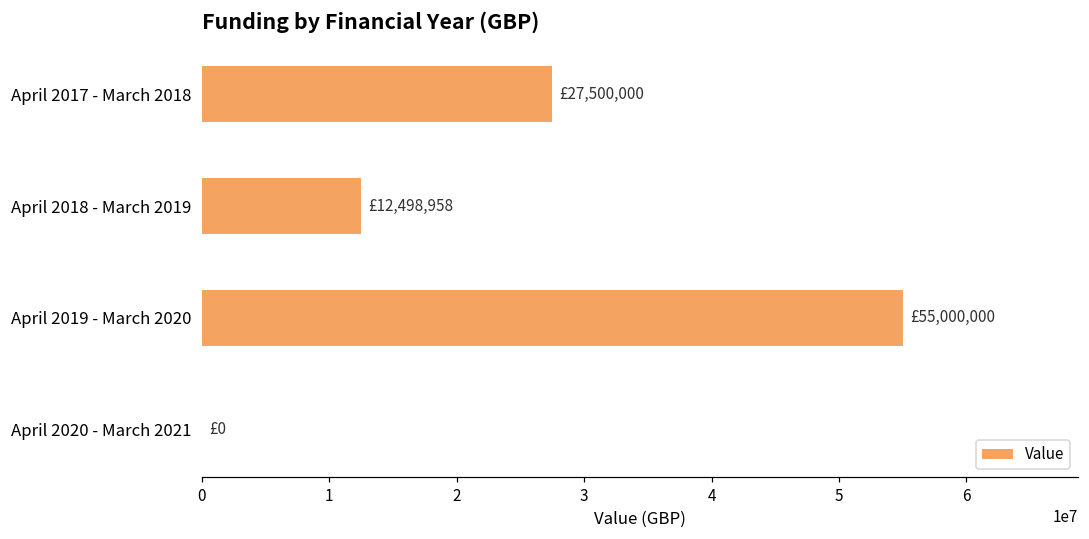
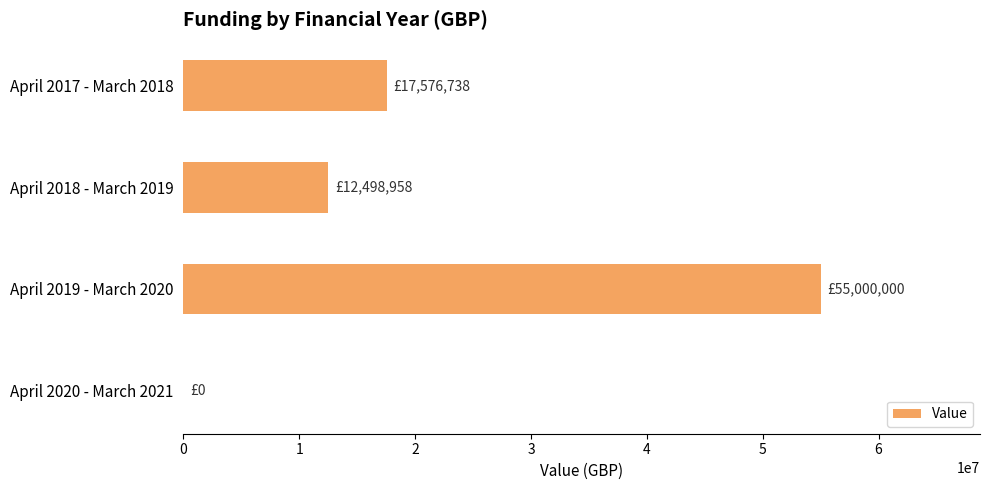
  {
-   "April 2017 - March 2018": "£27,500,000",
+   "April 2017 - March 2018": "£17,576,738",
    "April 2018 - March 2019": "£12,498,958",
    "April 2019 - March 2020": "£55,000,000",
    "April 2020 - March 2021": "£0"
  }
